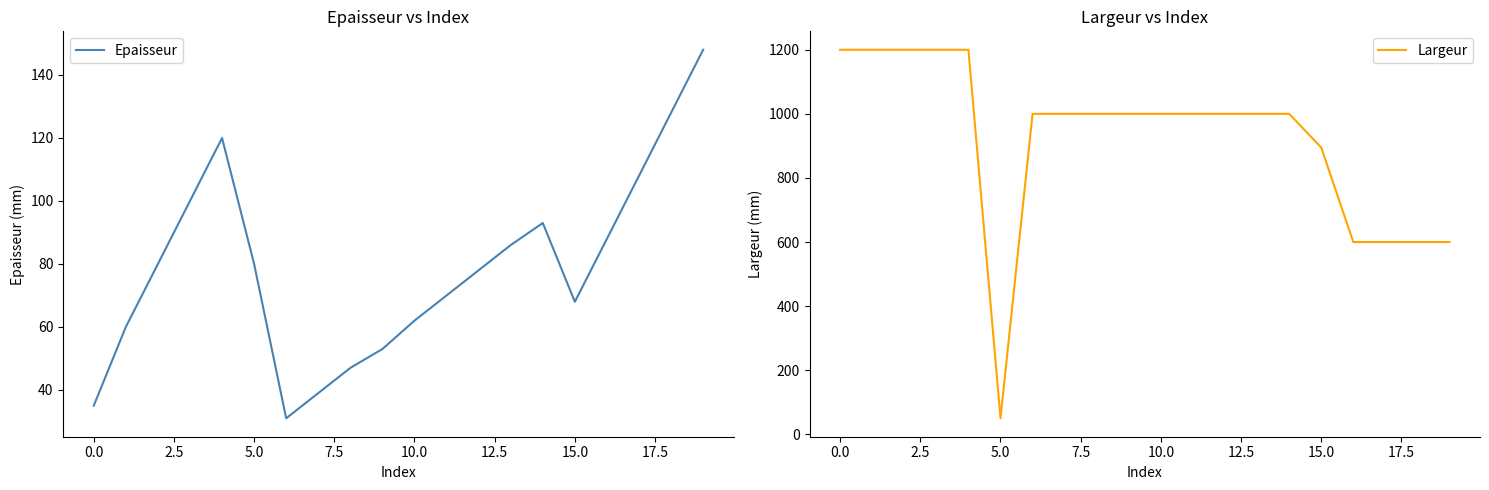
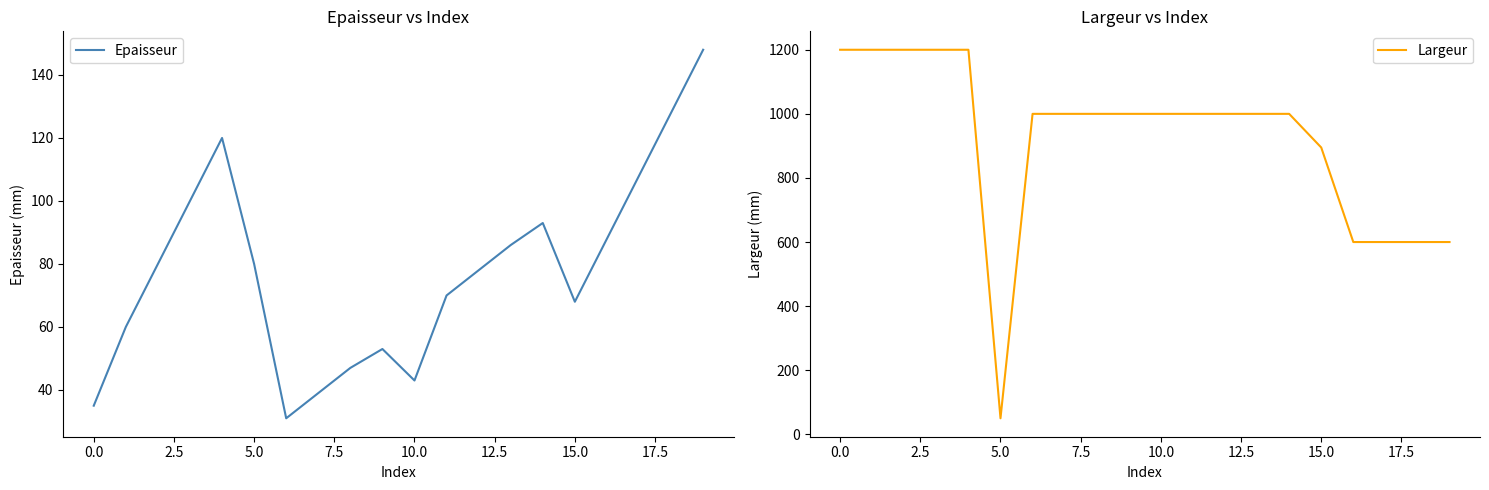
  {
    "Epaisseur vs Index": {
      "0.0": 35,
      "5.0": 80,
-     "10.0": 62,
+     "10.0": 43,
      "15.0": 68
    },
    "Largeur vs Index": {
      "0.0": 1200,
      "5.0": 50,
      "10.0": 1000,
      "15.0": 900
    }
  }
